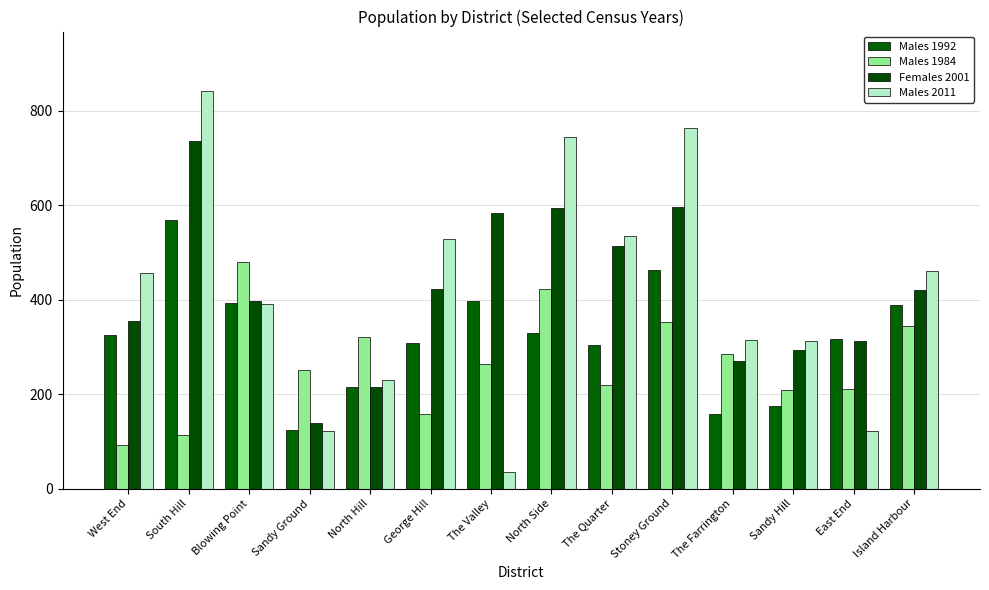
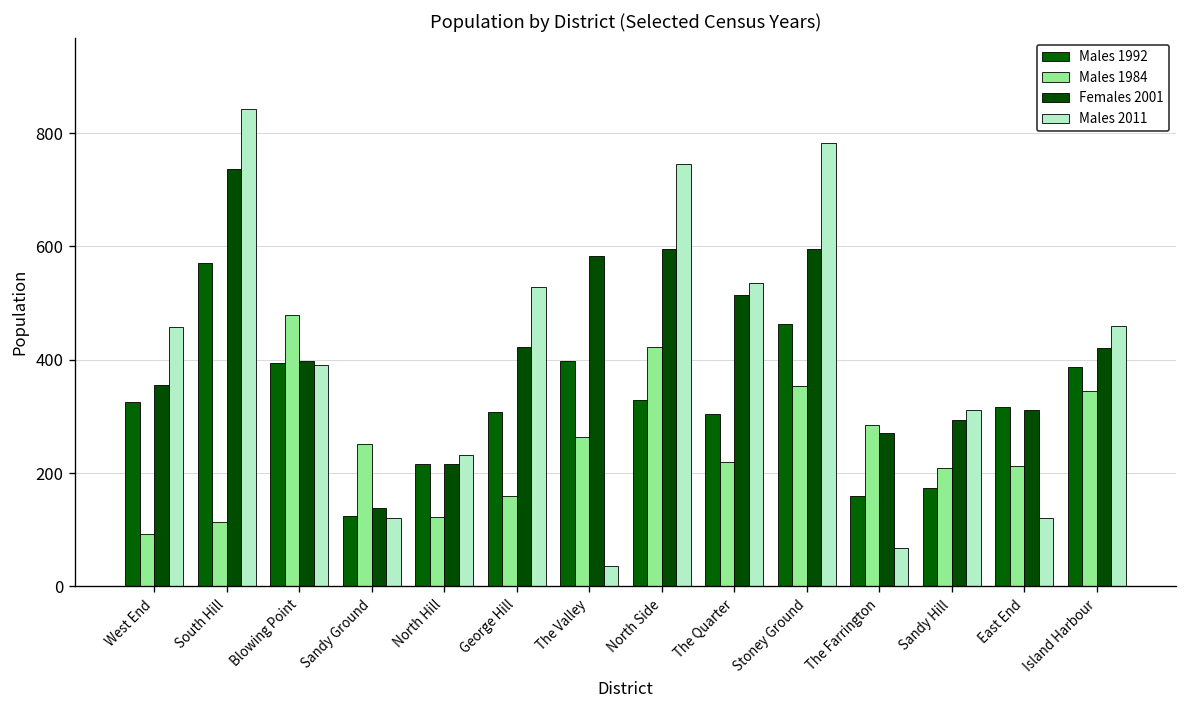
  {
    "Males 1984": {
      "West End": 90,
      "South Hill": 110,
      "Blowing Point": 480,
      "Sandy Ground": 250,
-     "North Hill": 320,
+     "North Hill": 120,
      "George Hill": 160,
      "The Valley": 260,
      "North Side": 420,
      "The Quarter": 220,
      "Stoney Ground": 350,
      "The Farrington": 290,
      "Sandy Hill": 210,
      "East End": 210,
      "Island Harbour": 340
    },
    "Males 2011": {
      "West End": 460,
      "South Hill": 840,
      "Blowing Point": 390,
      "Sandy Ground": 120,
      "North Hill": 230,
      "George Hill": 530,
      "The Valley": 40,
      "North Side": 750,
      "The Quarter": 540,
-     "Stoney Ground": 770,
-     "The Farrington": 320,
+     "Stoney Ground": 780,
+     "The Farrington": 70,
      "Sandy Hill": 310,
      "East End": 120,
      "Island Harbour": 460
    }
  }
